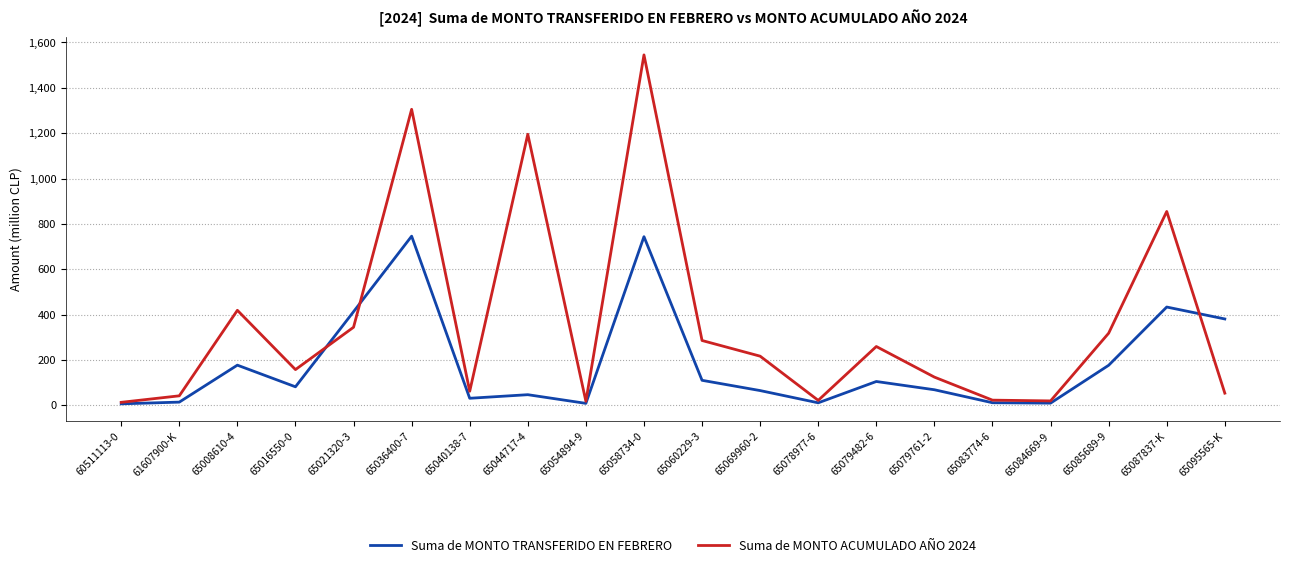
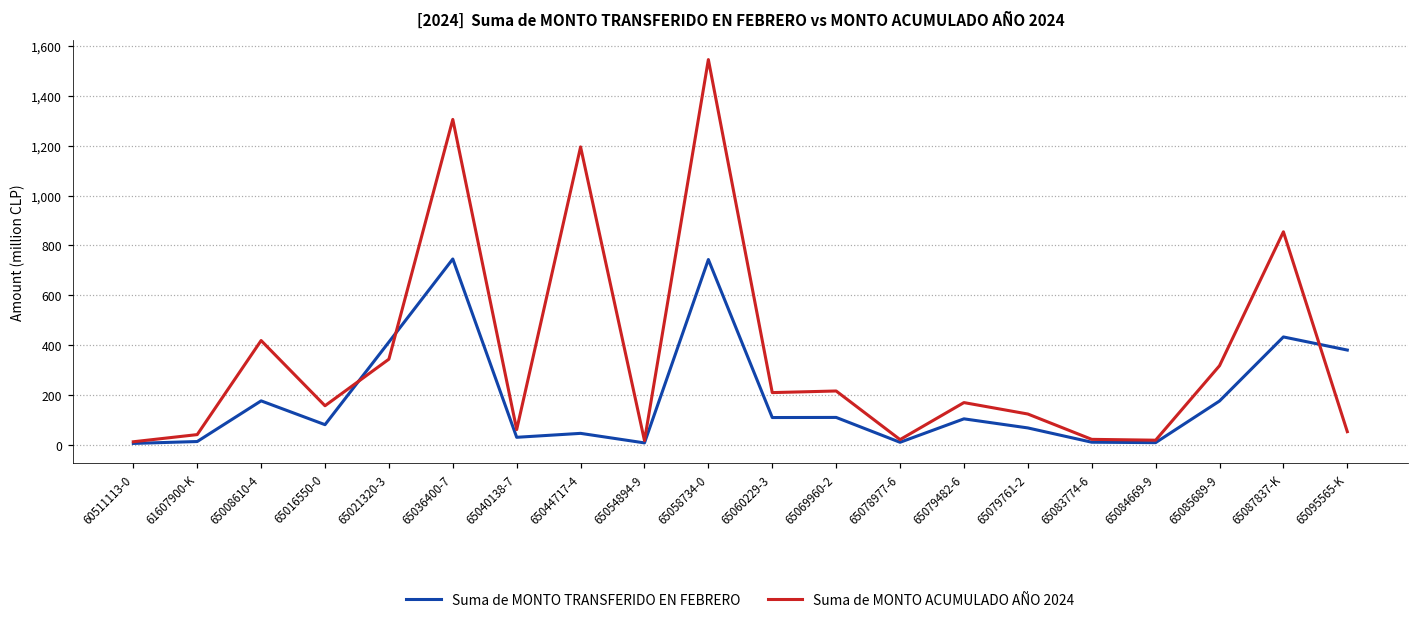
  {
    "Suma de MONTO TRANSFERIDO EN FEBRERO": {
      "61607900-K": "10",
      "65008610-4": "180",
      "65016550-0": "80",
      "65021320-3": "410",
      "65036400-7": "750",
      "65040138-7": "30",
      "65044717-4": "50",
      "65058734-0": "740",
      "65060229-3": "110",
-     "65069960-2": "70",
+     "65069960-2": "110",
      "65079482-6": "110",
      "65079761-2": "70",
      "65083774-6": "10",
      "65085689-9": "180",
      "65087837-K": "430",
      "65095565-K": "380"
    },
    "Suma de MONTO ACUMULADO AÑO 2024": {
      "61607900-K": "40",
      "65008610-4": "420",
      "65016550-0": "160",
      "65021320-3": "340",
      "65036400-7": "1,310",
      "65040138-7": "60",
      "65044717-4": "1,200",
      "65058734-0": "1,550",
-     "65060229-3": "290",
+     "65060229-3": "210",
      "65069960-2": "220",
-     "65079482-6": "260",
+     "65079482-6": "170",
      "65079761-2": "120",
      "65083774-6": "20",
      "65085689-9": "320",
      "65087837-K": "850",
      "65095565-K": "50"
    }
  }
